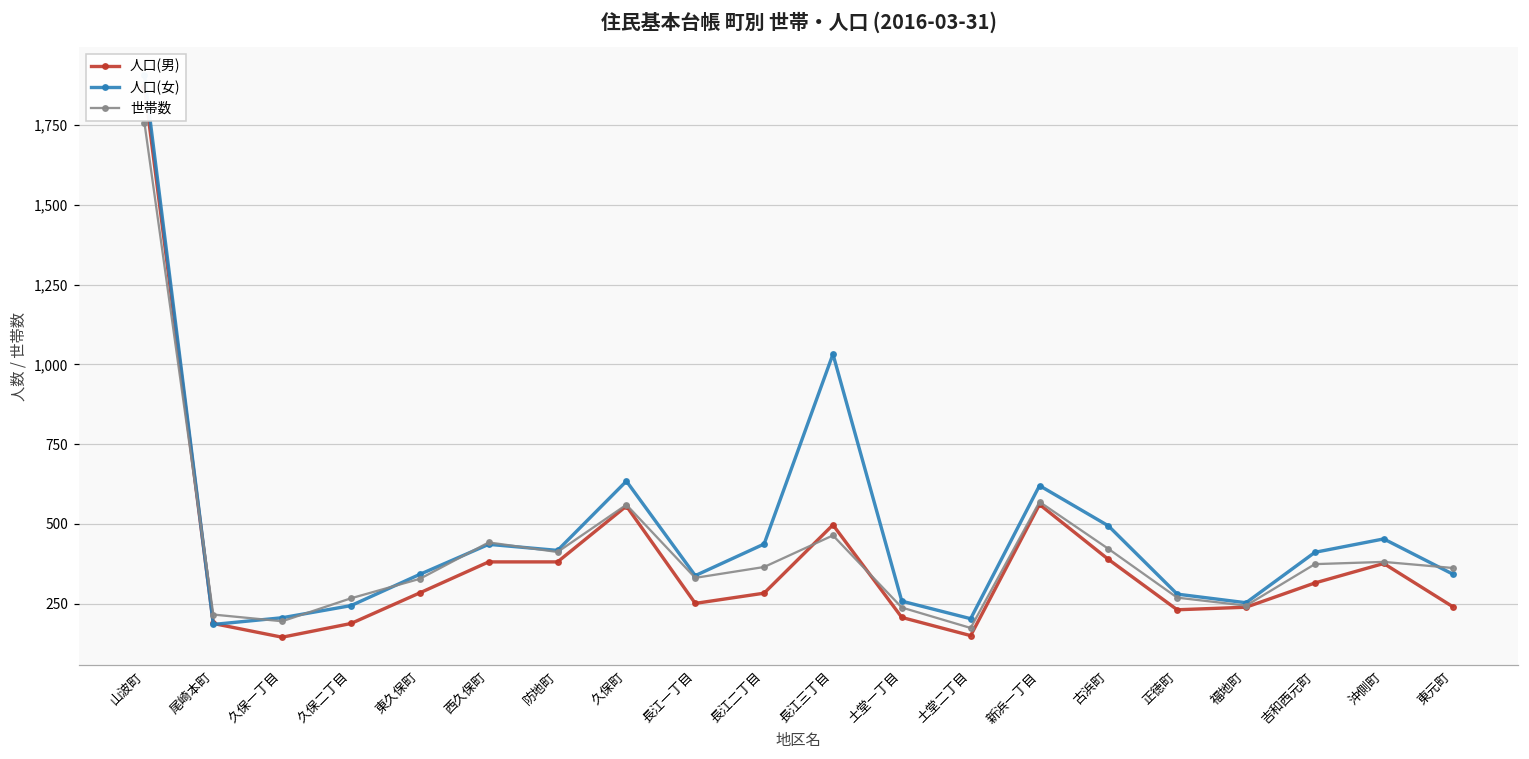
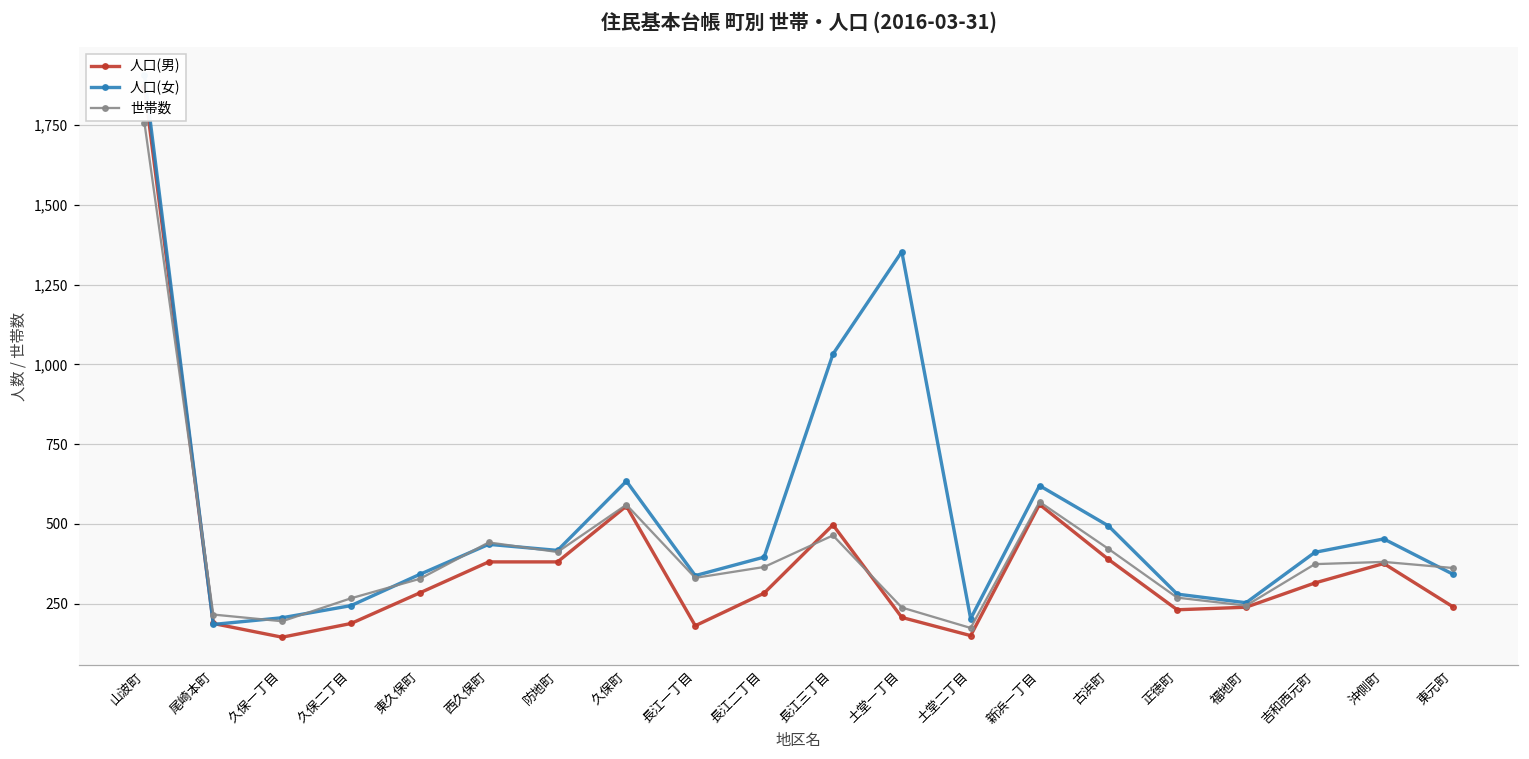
  {
    "人口(男)": {
      "久保一丁目": "150",
      "久保二丁目": "190",
      "東久保町": "280",
      "西久保町": "380",
      "防地町": "380",
-     "長江一丁目": "250",
+     "長江一丁目": "180",
      "長江二丁目": "280",
      "長江三丁目": "500",
      "土堂一丁目": "210",
      "土堂二丁目": "150",
      "古浜町": "390",
      "正徳町": "230",
      "吉和西元町": "320",
      "東元町": "240"
    },
    "人口(女)": {
      "久保一丁目": "210",
      "久保二丁目": "240",
      "東久保町": "340",
      "久保町": "630",
-     "長江二丁目": "440",
+     "長江二丁目": "400",
      "長江三丁目": "1,030",
-     "土堂一丁目": "260",
+     "土堂一丁目": "1,350",
      "土堂二丁目": "200",
      "新浜一丁目": "620",
      "古浜町": "490",
      "正徳町": "280",
      "福地町": "250",
      "吉和西元町": "410",
      "沖側町": "450",
      "東元町": "340"
    },
    "世帯数": {
      "山波町": "1,760",
      "尾崎本町": "220",
      "久保一丁目": "200",
      "久保二丁目": "270",
      "東久保町": "330",
      "長江二丁目": "370",
      "長江三丁目": "460",
      "土堂一丁目": "240",
      "土堂二丁目": "170",
      "古浜町": "420",
      "正徳町": "270",
      "吉和西元町": "370",
      "東元町": "360"
    }
  }
